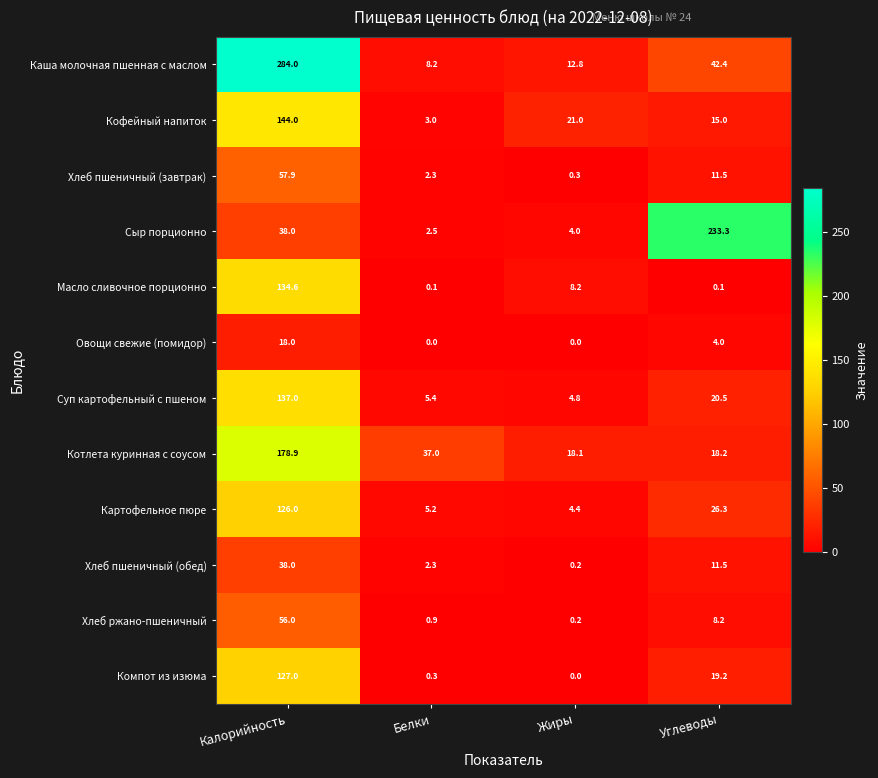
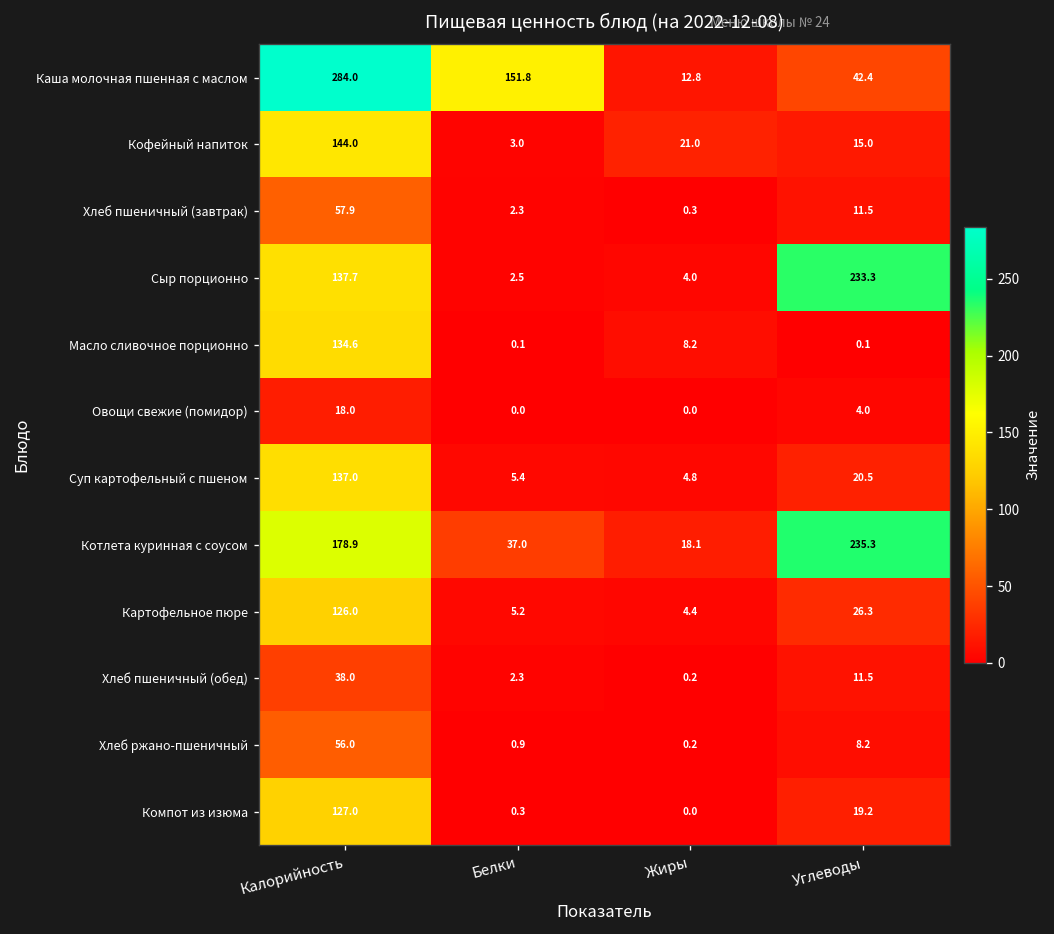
  {
    "Каша молочная пшенная с маслом": {
      "Калорийность": 284.0,
-     "Белки": 8.2,
+     "Белки": 151.8,
      "Жиры": 12.8,
      "Углеводы": 42.4
    },
    "Кофейный напиток": {
      "Калорийность": 144.0,
      "Белки": 3.0,
      "Жиры": 21.0,
      "Углеводы": 15.0
    },
    "Хлеб пшеничный (завтрак)": {
      "Калорийность": 57.9,
      "Белки": 2.3,
      "Жиры": 0.3,
      "Углеводы": 11.5
    },
    "Сыр порционно": {
-     "Калорийность": 38.0,
+     "Калорийность": 137.7,
      "Белки": 2.5,
      "Жиры": 4.0,
      "Углеводы": 233.3
    },
    "Масло сливочное порционно": {
      "Калорийность": 134.6,
      "Белки": 0.1,
      "Жиры": 8.2,
      "Углеводы": 0.1
    },
    "Овощи свежие (помидор)": {
      "Калорийность": 18.0,
      "Белки": 0.0,
      "Жиры": 0.0,
      "Углеводы": 4.0
    },
    "Суп картофельный с пшеном": {
      "Калорийность": 137.0,
      "Белки": 5.4,
      "Жиры": 4.8,
      "Углеводы": 20.5
    },
    "Котлета куринная с соусом": {
      "Калорийность": 178.9,
      "Белки": 37.0,
      "Жиры": 18.1,
-     "Углеводы": 18.2
+     "Углеводы": 235.3
    },
    "Картофельное пюре": {
      "Калорийность": 126.0,
      "Белки": 5.2,
      "Жиры": 4.4,
      "Углеводы": 26.3
    },
    "Хлеб пшеничный (обед)": {
      "Калорийность": 38.0,
      "Белки": 2.3,
      "Жиры": 0.2,
      "Углеводы": 11.5
    },
    "Хлеб ржано-пшеничный": {
      "Калорийность": 56.0,
      "Белки": 0.9,
      "Жиры": 0.2,
      "Углеводы": 8.2
    },
    "Компот из изюма": {
      "Калорийность": 127.0,
      "Белки": 0.3,
      "Жиры": 0.0,
      "Углеводы": 19.2
    }
  }
